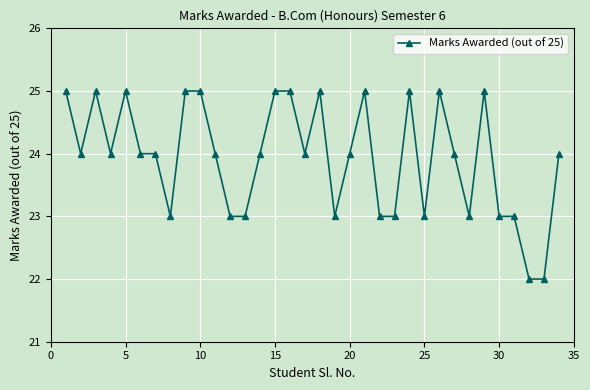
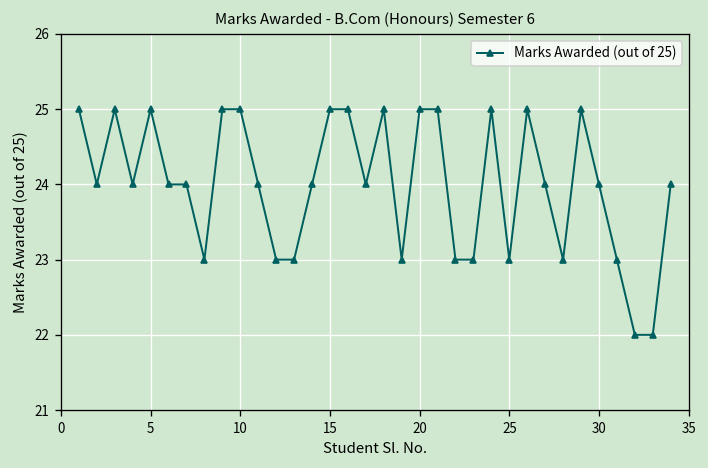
  {
    "5": 25,
    "10": 25,
    "15": 25,
-   "20": 24,
+   "20": 25,
    "25": 23,
-   "30": 23
+   "30": 24
  }
